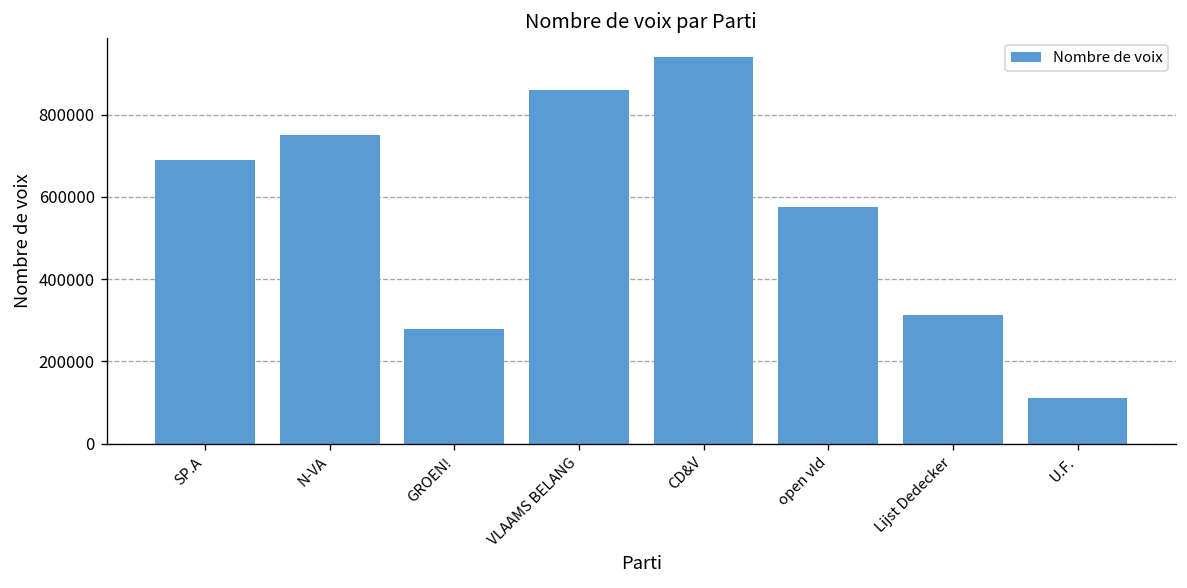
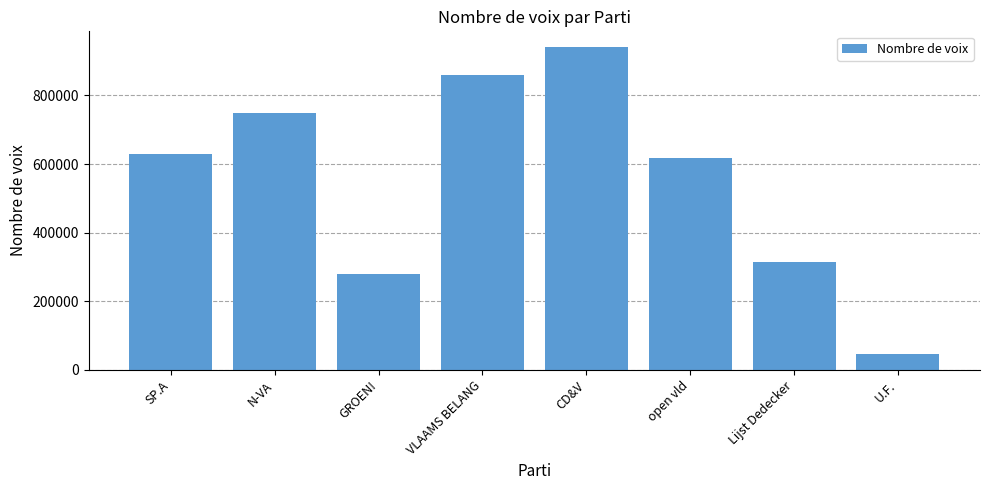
  {
-   "SP.A": 690000,
+   "SP.A": 630000,
    "N-VA": 750000,
    "GROEN!": 280000,
    "VLAAMS BELANG": 860000,
    "CD&V": 940000,
-   "open vld": 570000,
+   "open vld": 620000,
    "Lijst Dedecker": 310000,
-   "U.F.": 110000
+   "U.F.": 50000
  }
